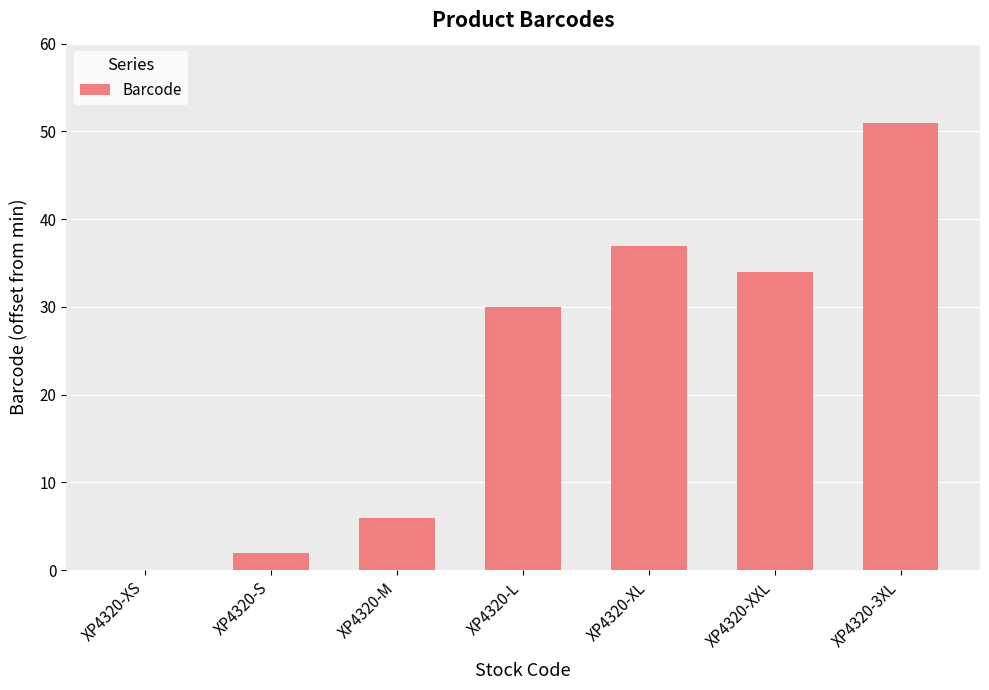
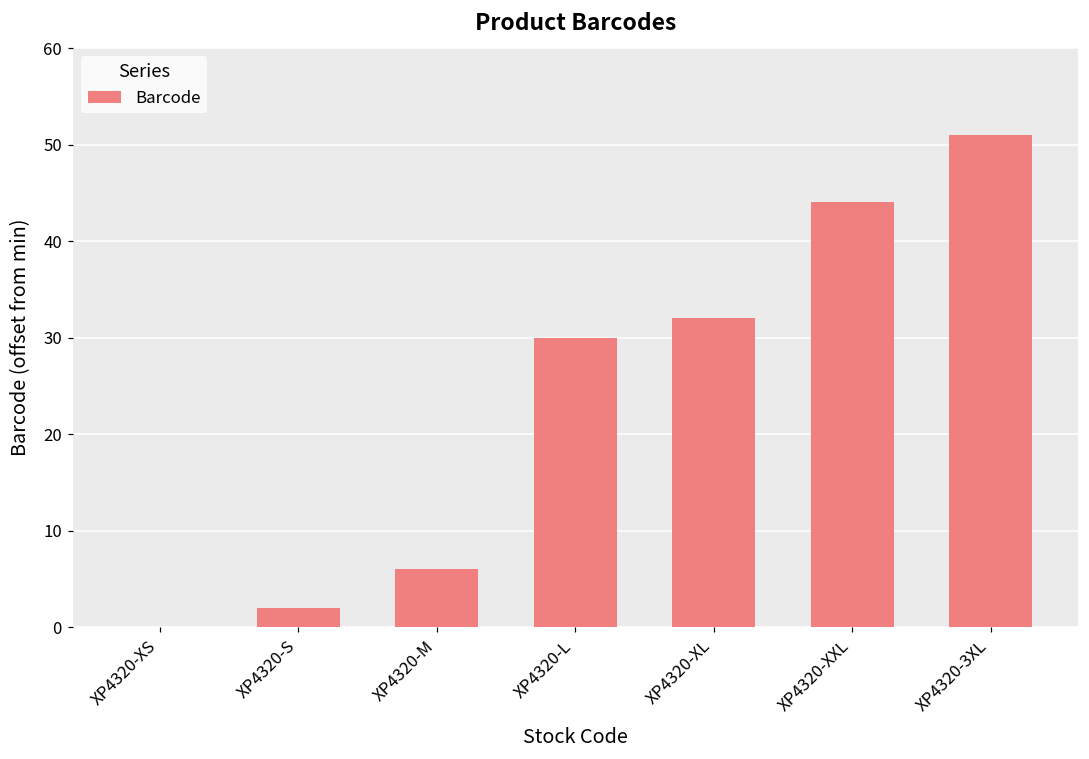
  {
    "XP4320-XS": 0,
    "XP4320-S": 2,
    "XP4320-M": 6,
    "XP4320-L": 30,
-   "XP4320-XL": 37,
-   "XP4320-XXL": 34,
+   "XP4320-XL": 32,
+   "XP4320-XXL": 44,
    "XP4320-3XL": 51
  }
